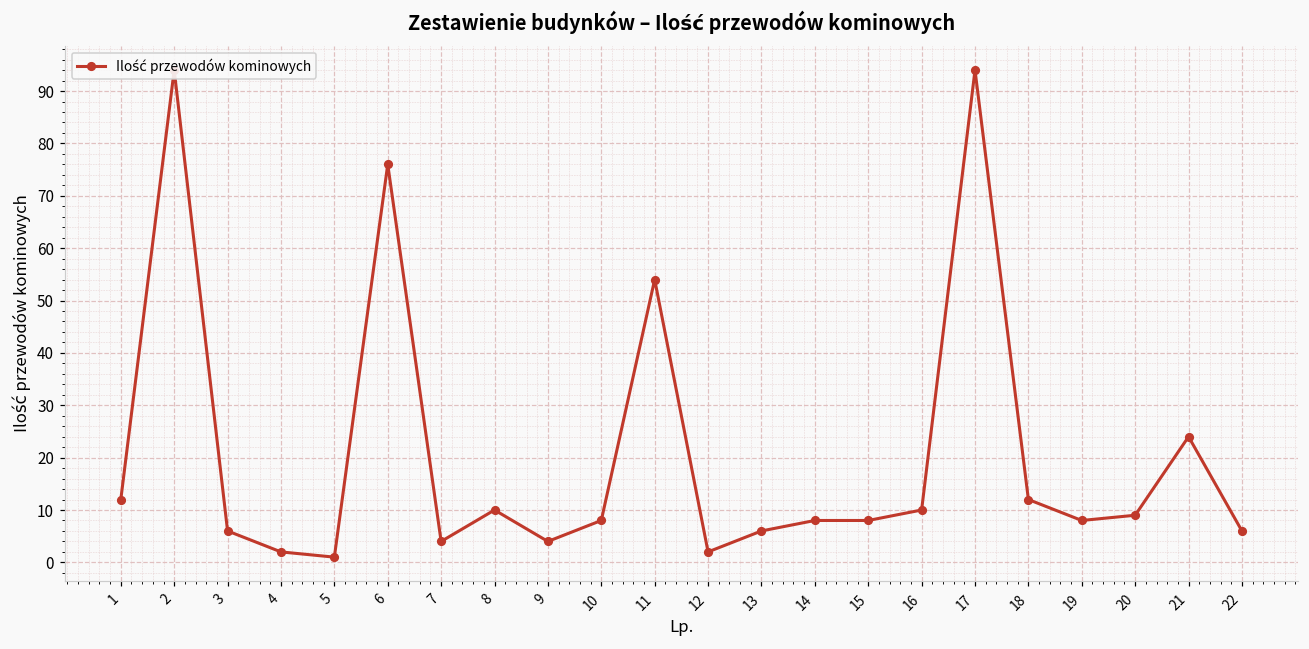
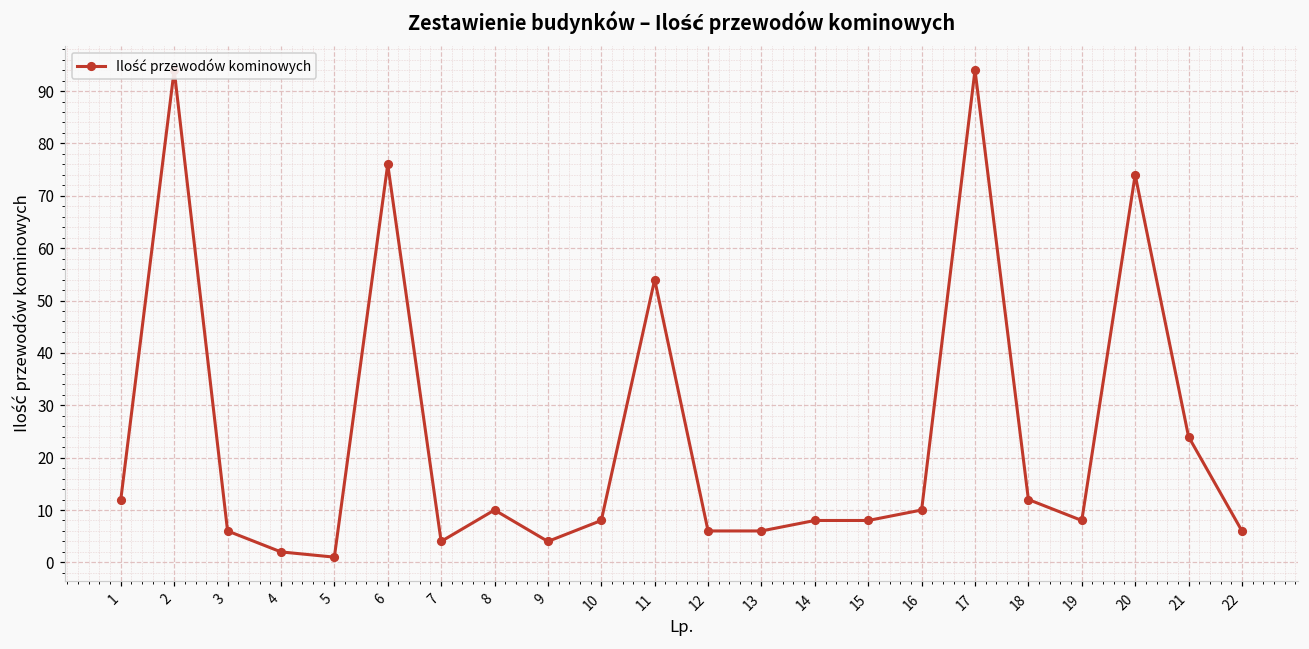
  {
    "1": 12,
    "3": 6,
    "4": 2,
    "5": 1,
    "6": 76,
    "7": 4,
    "8": 10,
    "9": 4,
    "10": 8,
    "11": 54,
-   "12": 2,
+   "12": 6,
    "13": 6,
    "14": 8,
    "15": 8,
    "16": 10,
    "17": 94,
    "18": 12,
    "19": 8,
-   "20": 9,
+   "20": 74,
    "21": 24,
    "22": 6
  }
